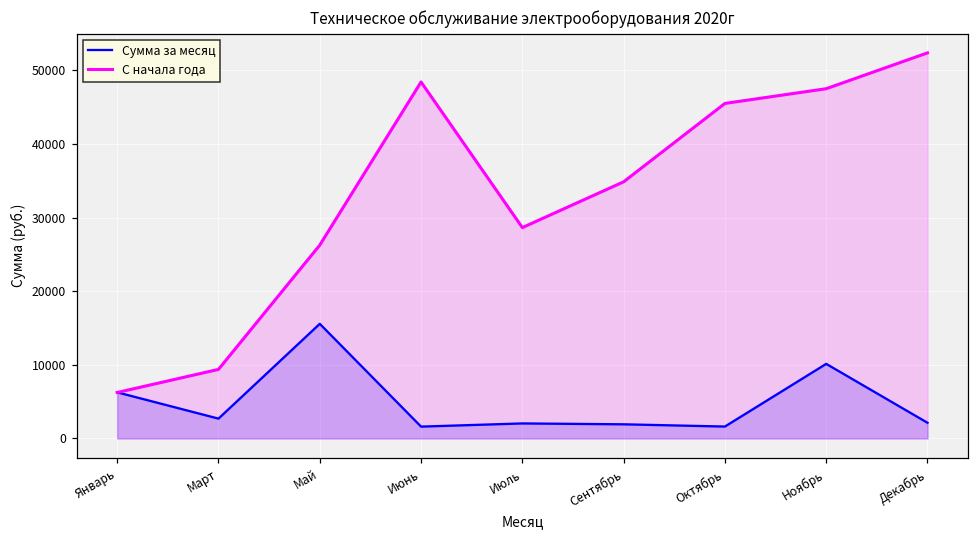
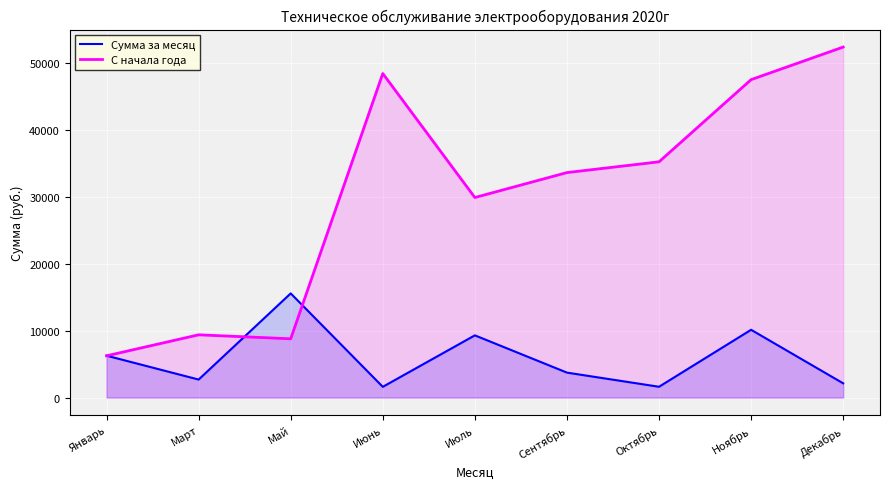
  {
    "Сумма за месяц": {
      "Март": 3000,
      "Май": 16000,
      "Июнь": 2000,
-     "Июль": 2000,
-     "Сентябрь": 2000,
+     "Июль": 9000,
+     "Сентябрь": 4000,
      "Октябрь": 2000,
      "Ноябрь": 10000,
      "Декабрь": 2000
    },
    "С начала года": {
      "Март": 9000,
-     "Май": 26000,
+     "Май": 9000,
      "Июнь": 48000,
-     "Июль": 29000,
-     "Сентябрь": 35000,
-     "Октябрь": 46000,
+     "Июль": 30000,
+     "Сентябрь": 34000,
+     "Октябрь": 35000,
      "Ноябрь": 47000,
      "Декабрь": 52000
    }
  }
